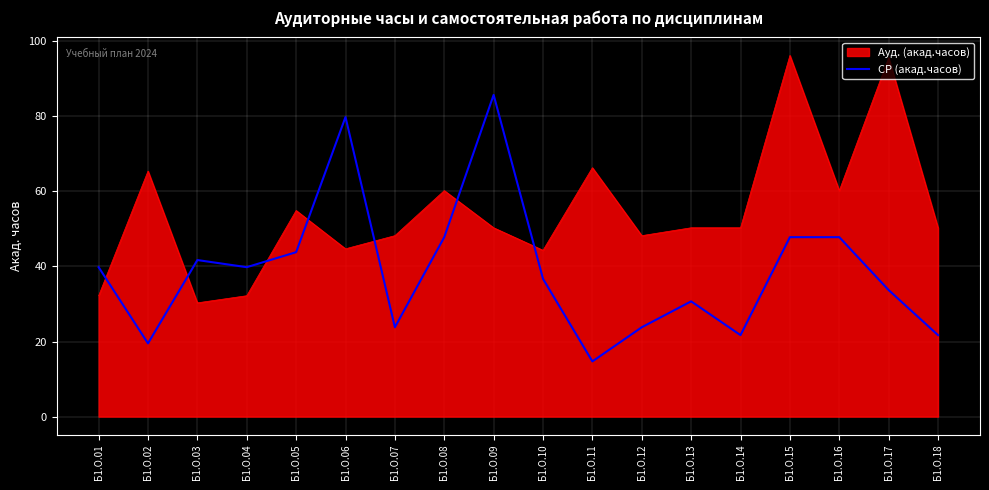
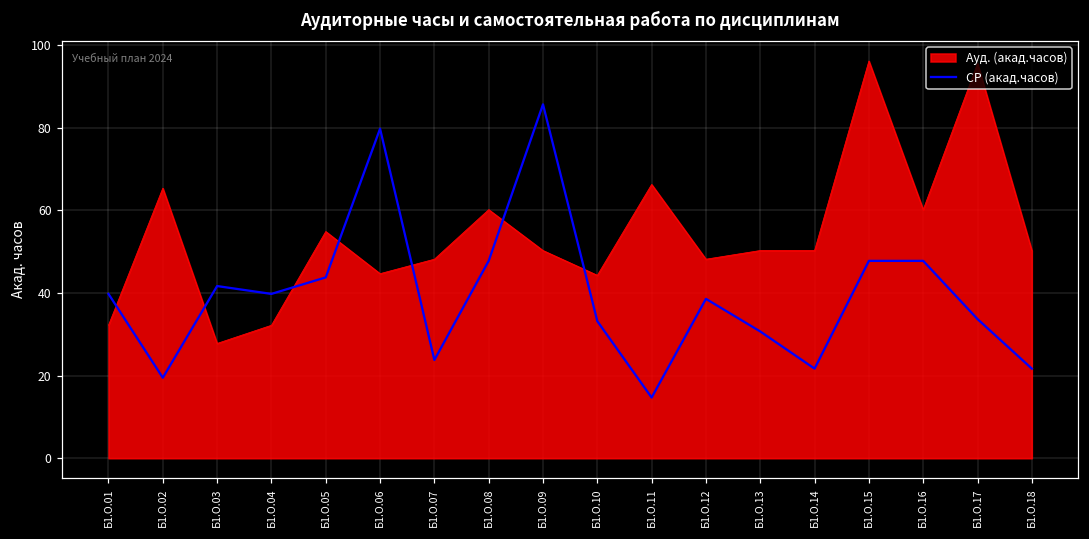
  {
    "Ауд. (акад.часов)": {
      "Б1.О.01": 32,
      "Б1.О.02": 65,
-     "Б1.О.03": 30,
+     "Б1.О.03": 28,
      "Б1.О.04": 32,
      "Б1.О.05": 55,
      "Б1.О.06": 45,
      "Б1.О.07": 48,
      "Б1.О.08": 60,
      "Б1.О.09": 50,
      "Б1.О.10": 44,
      "Б1.О.11": 66,
      "Б1.О.12": 48,
      "Б1.О.13": 50,
      "Б1.О.14": 50,
      "Б1.О.15": 96,
      "Б1.О.16": 60,
      "Б1.О.18": 50
    },
    "СР (акад.часов)": {
      "Б1.О.01": 40,
      "Б1.О.02": 20,
      "Б1.О.03": 42,
      "Б1.О.04": 40,
      "Б1.О.05": 44,
      "Б1.О.06": 80,
      "Б1.О.07": 24,
      "Б1.О.08": 48,
      "Б1.О.09": 86,
-     "Б1.О.10": 37,
+     "Б1.О.10": 33,
      "Б1.О.11": 15,
-     "Б1.О.12": 24,
+     "Б1.О.12": 39,
      "Б1.О.13": 31,
      "Б1.О.14": 22,
      "Б1.О.15": 48,
      "Б1.О.16": 48,
      "Б1.О.17": 34,
      "Б1.О.18": 22
    }
  }
